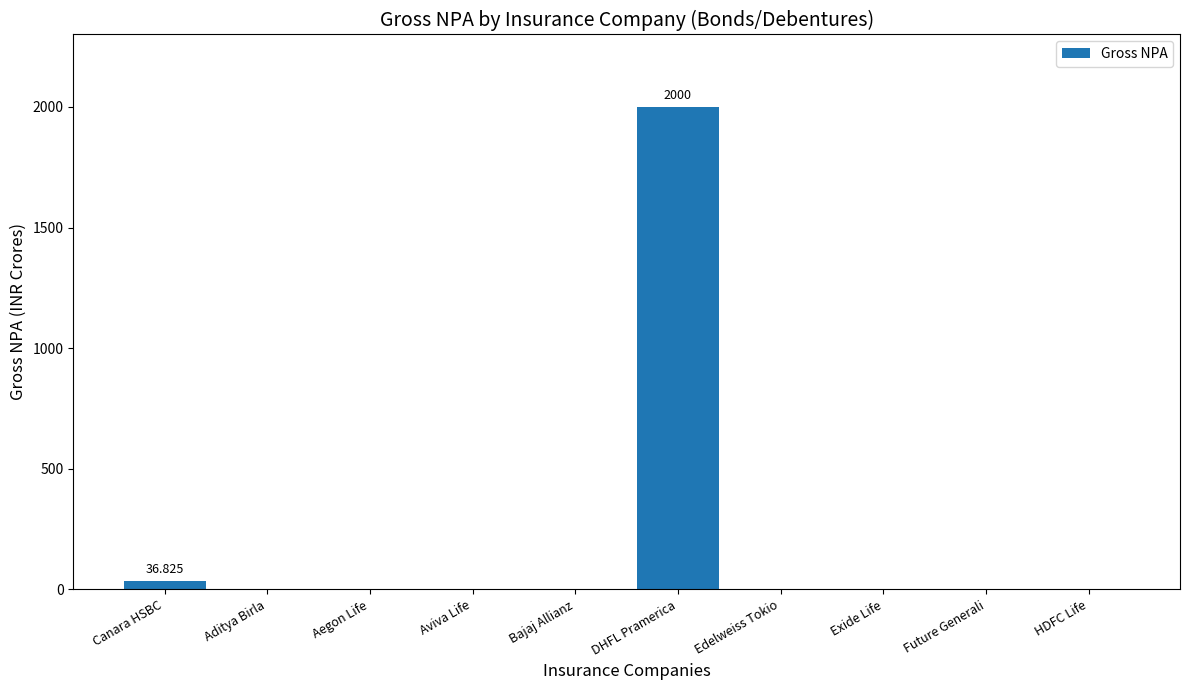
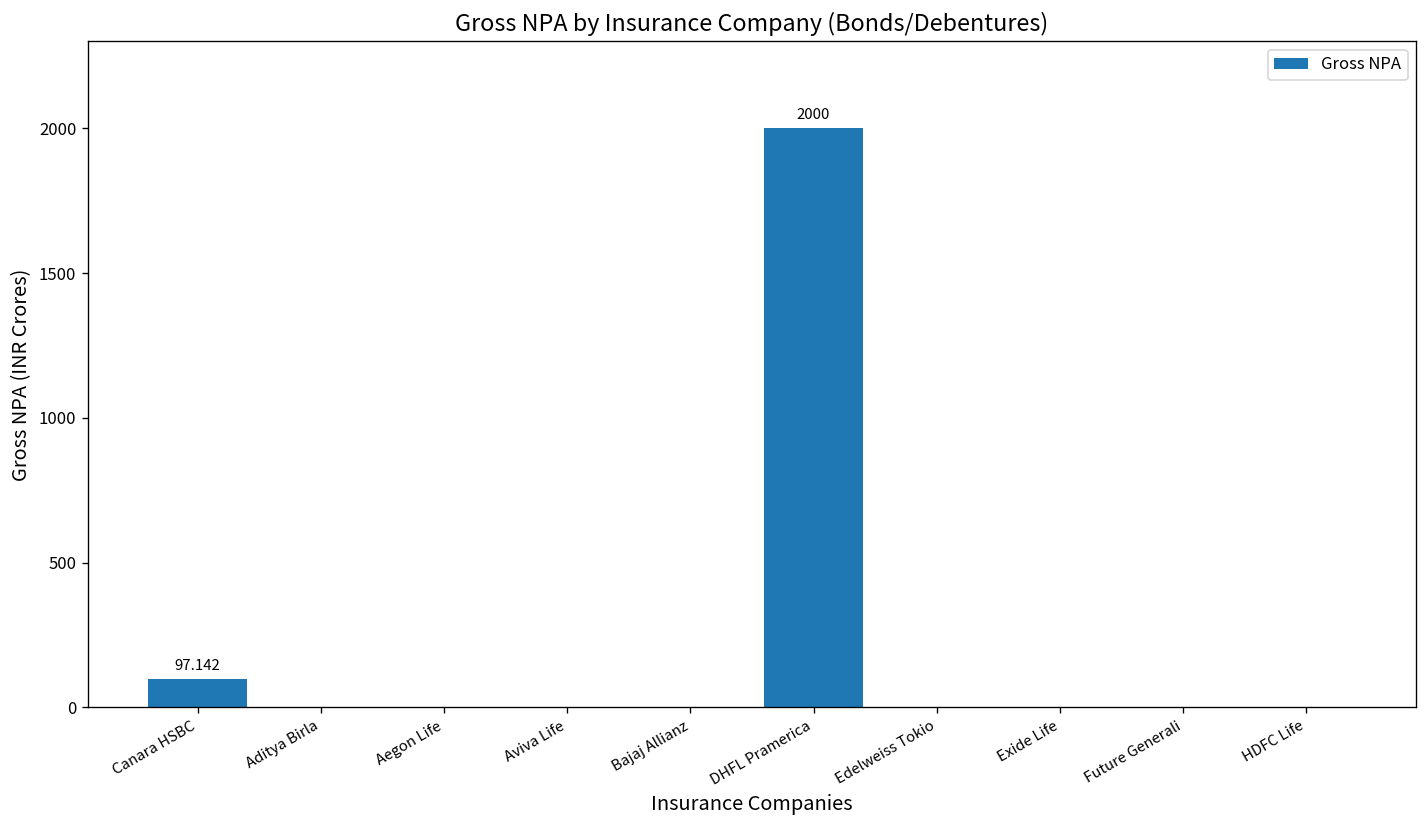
  {
-   "Canara HSBC": 36.825,
+   "Canara HSBC": 97.142,
    "DHFL Pramerica": 2000
  }
